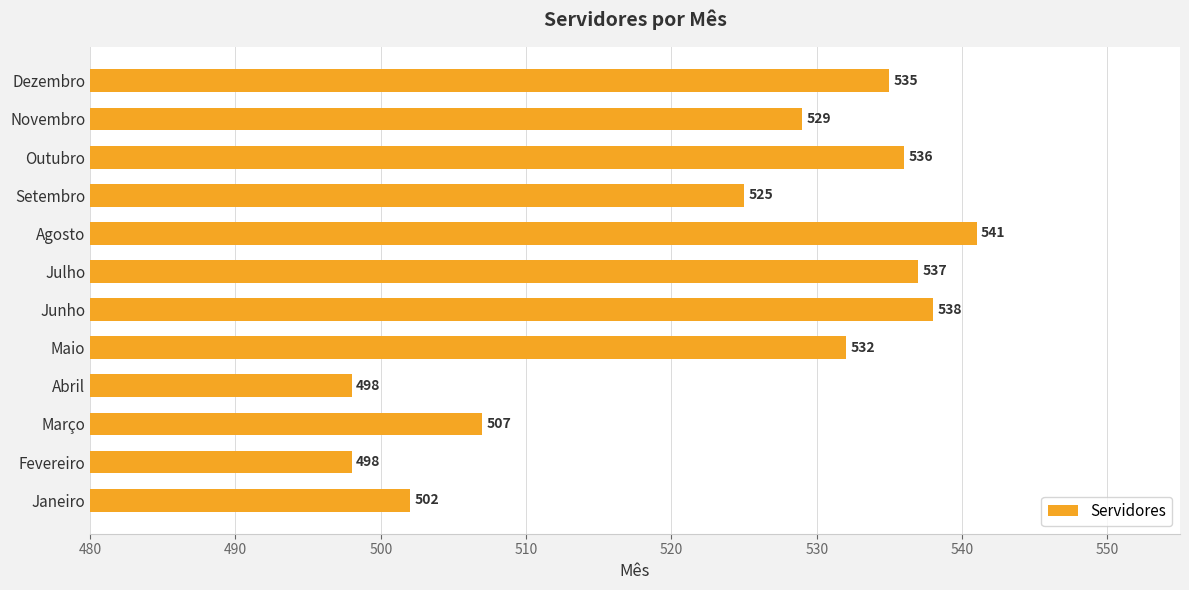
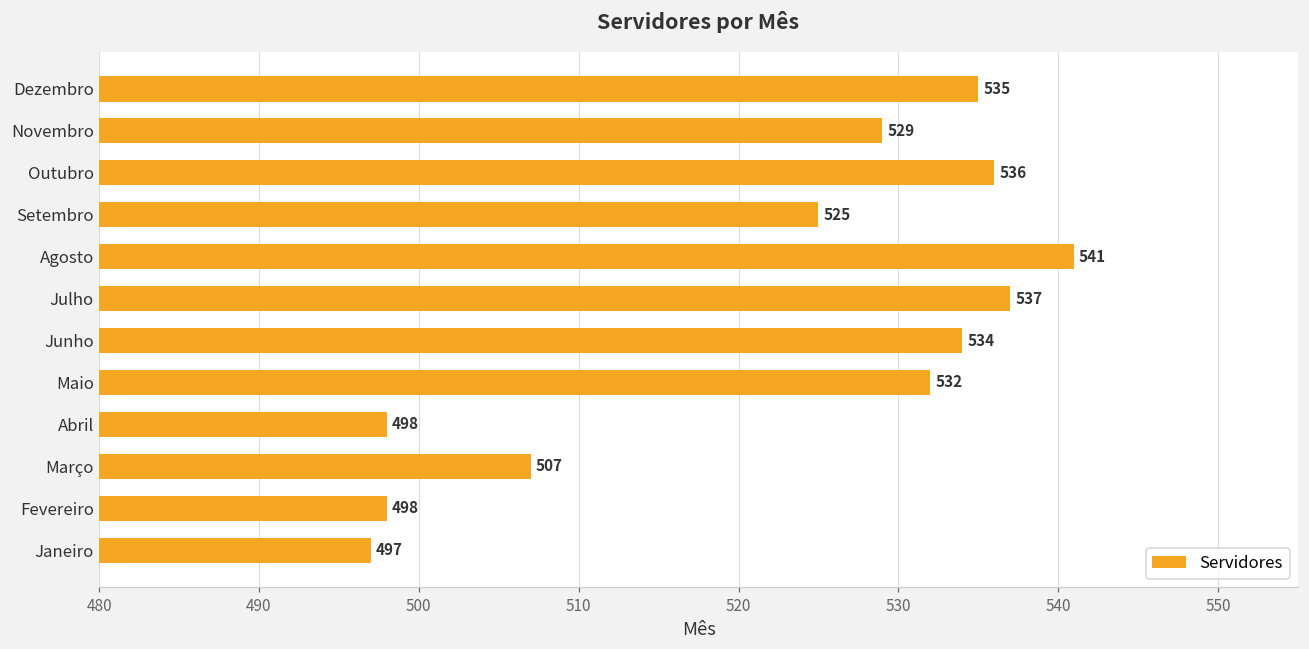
  {
    "Dezembro": 535,
    "Novembro": 529,
    "Outubro": 536,
    "Setembro": 525,
    "Agosto": 541,
    "Julho": 537,
-   "Junho": 538,
+   "Junho": 534,
    "Maio": 532,
    "Abril": 498,
    "Março": 507,
    "Fevereiro": 498,
-   "Janeiro": 502
+   "Janeiro": 497
  }
